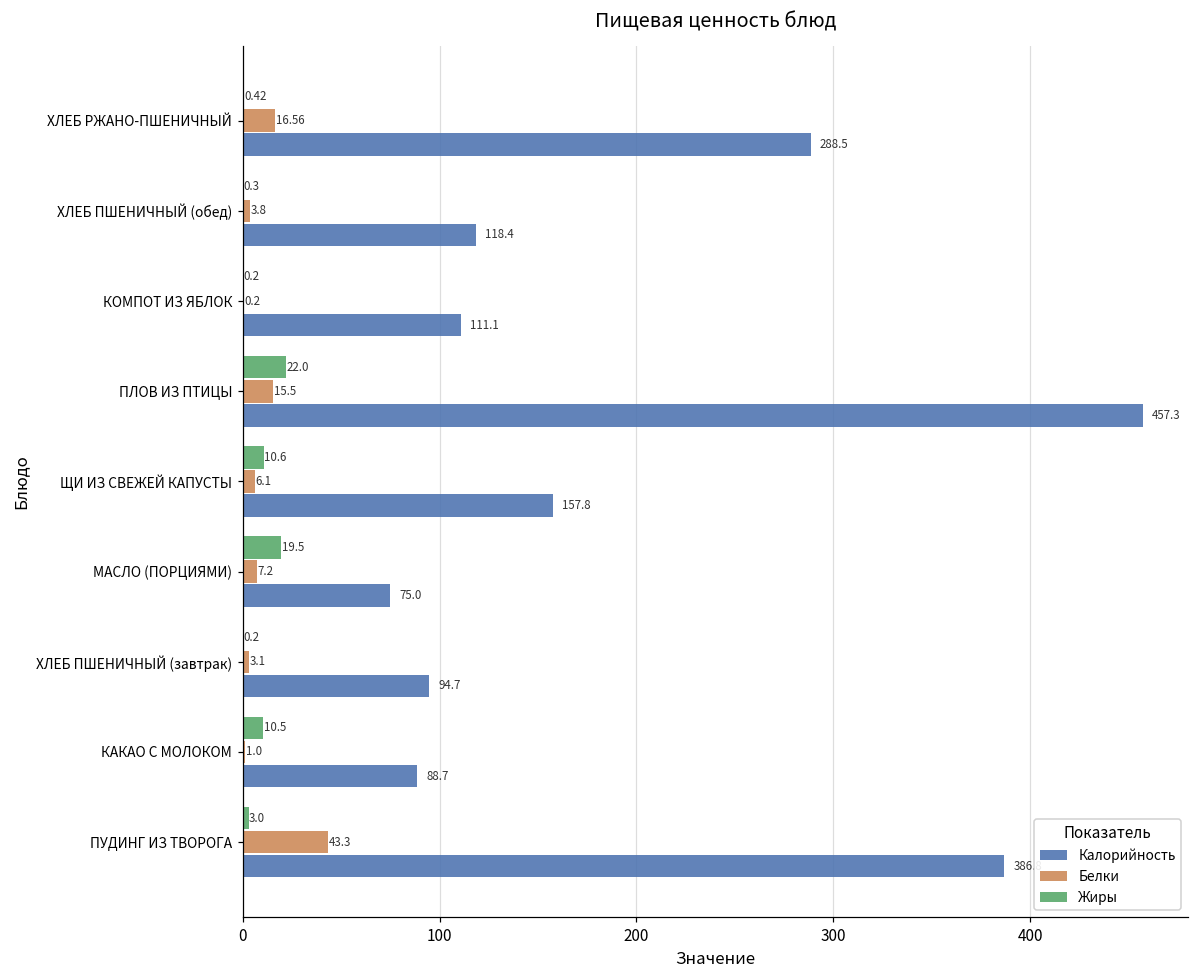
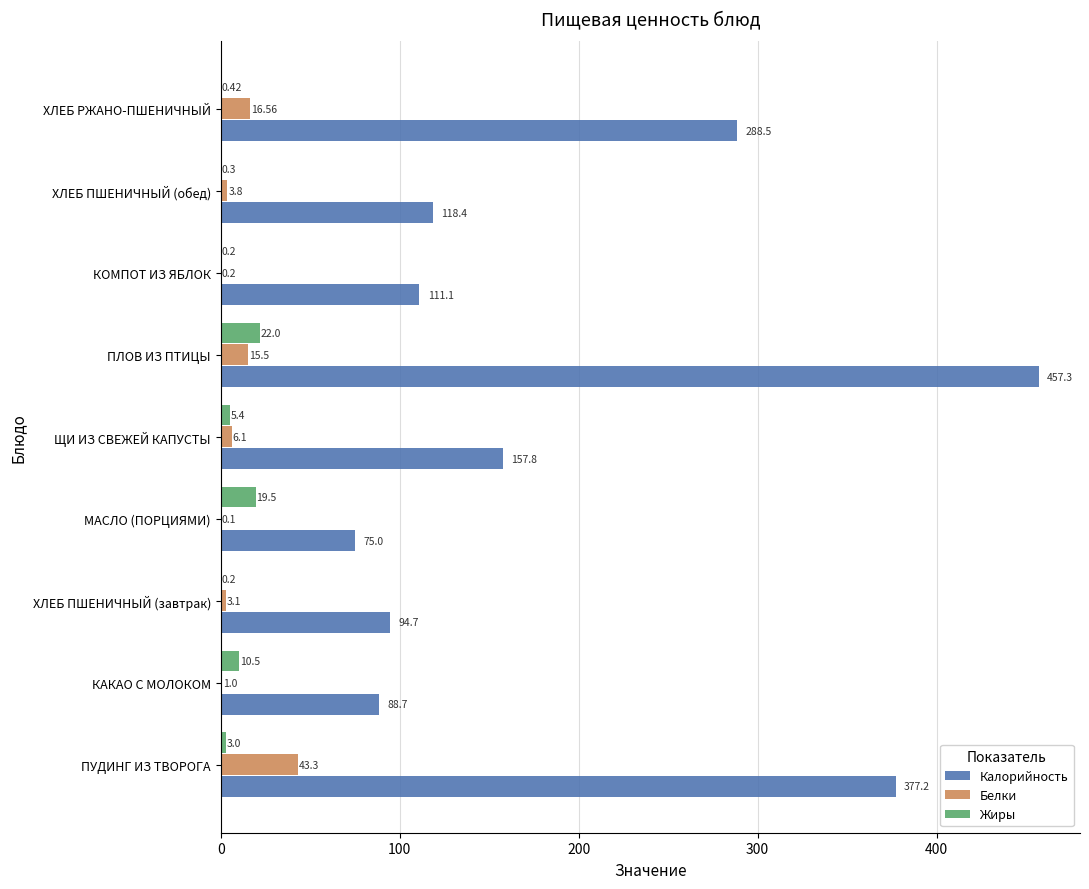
  {
    "Калорийность": {
-     "ПУДИНГ ИЗ ТВОРОГА": 387
+     "ПУДИНГ ИЗ ТВОРОГА": 377
    },
    "Белки": {
      "ХЛЕБ РЖАНО-ПШЕНИЧНЫЙ": 16.56,
      "ХЛЕБ ПШЕНИЧНЫЙ (обед)": 3.8,
      "КОМПОТ ИЗ ЯБЛОК": 0.2,
      "ПЛОВ ИЗ ПТИЦЫ": 15.5,
      "ЩИ ИЗ СВЕЖЕЙ КАПУСТЫ": 6.1,
-     "МАСЛО (ПОРЦИЯМИ)": 7.2,
+     "МАСЛО (ПОРЦИЯМИ)": 0.1,
      "ХЛЕБ ПШЕНИЧНЫЙ (завтрак)": 3.1,
      "КАКАО С МОЛОКОМ": 1.0,
      "ПУДИНГ ИЗ ТВОРОГА": 43.3
    },
    "Жиры": {
      "ХЛЕБ РЖАНО-ПШЕНИЧНЫЙ": 0.42,
      "ХЛЕБ ПШЕНИЧНЫЙ (обед)": 0.3,
      "КОМПОТ ИЗ ЯБЛОК": 0.2,
      "ПЛОВ ИЗ ПТИЦЫ": 22.0,
-     "ЩИ ИЗ СВЕЖЕЙ КАПУСТЫ": 10.6,
+     "ЩИ ИЗ СВЕЖЕЙ КАПУСТЫ": 5.4,
      "МАСЛО (ПОРЦИЯМИ)": 19.5,
      "ХЛЕБ ПШЕНИЧНЫЙ (завтрак)": 0.2,
      "КАКАО С МОЛОКОМ": 10.5,
      "ПУДИНГ ИЗ ТВОРОГА": 3.0
    }
  }
